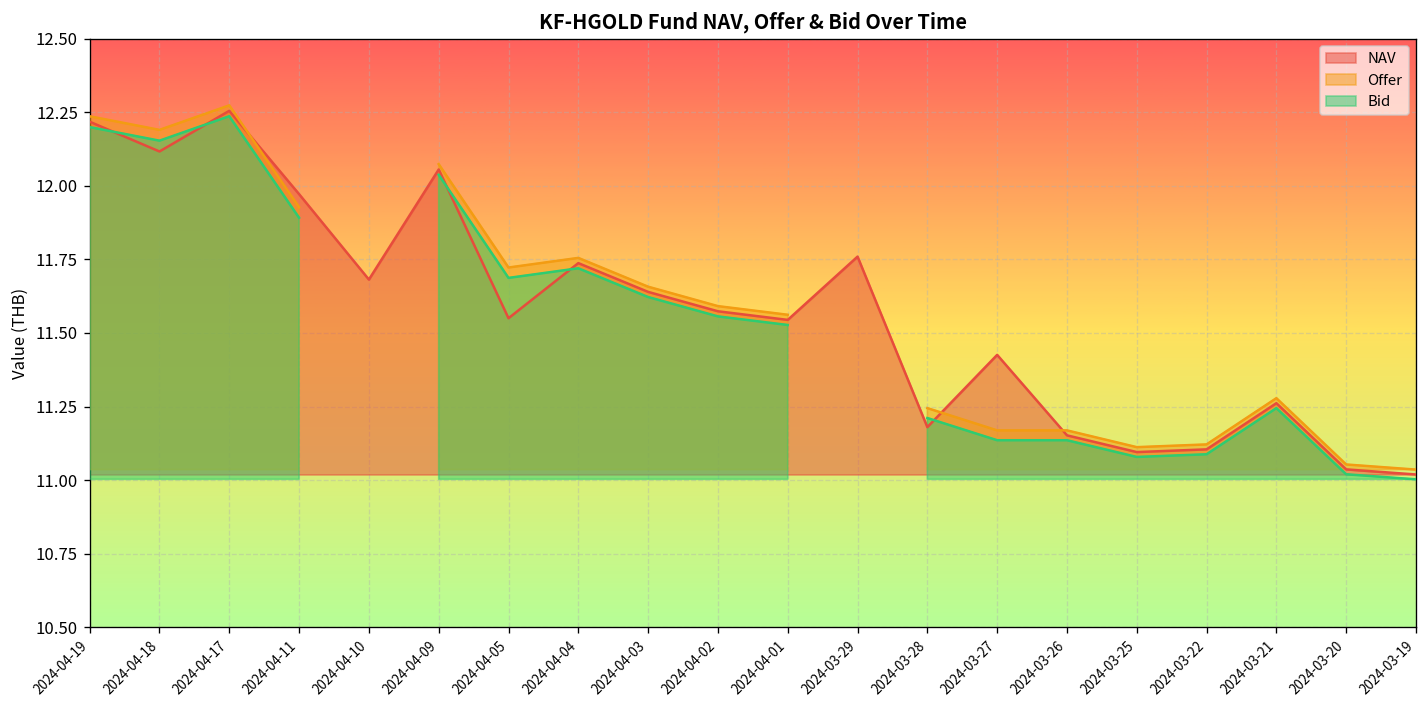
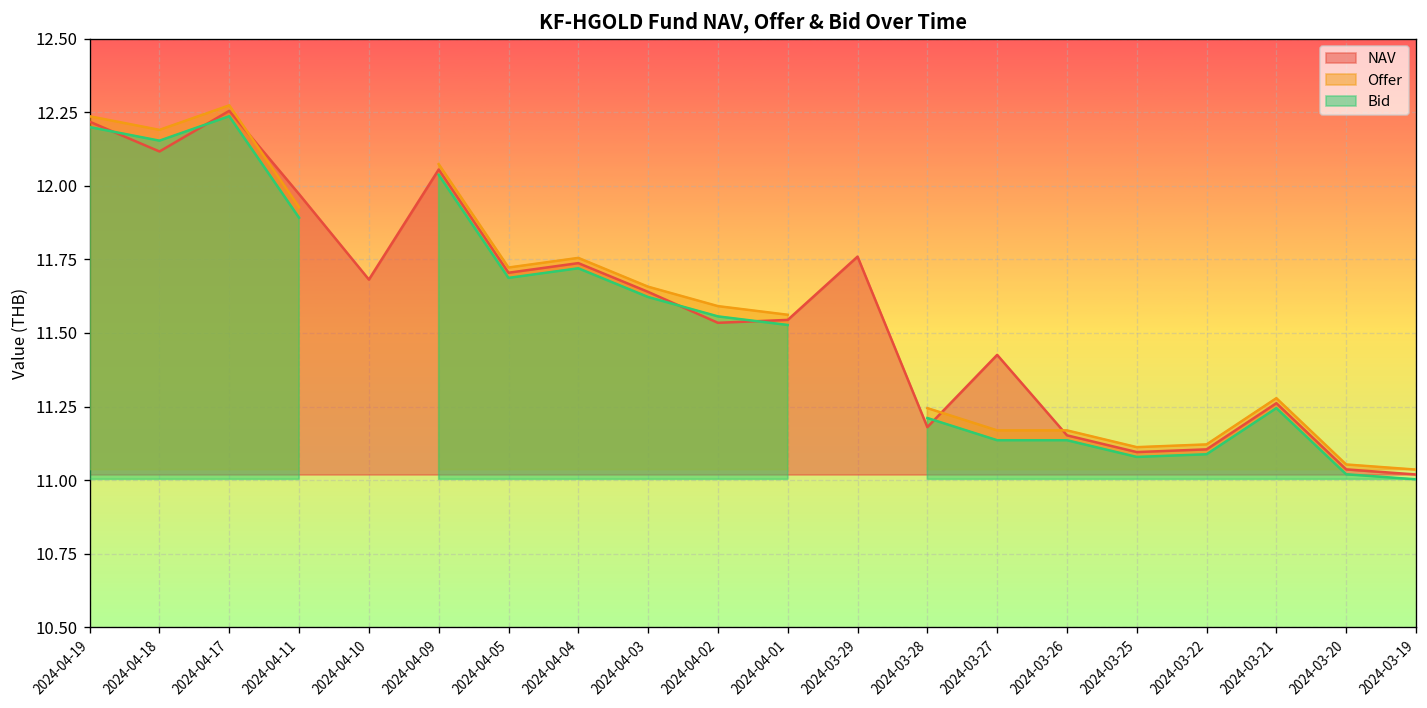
  {
    "NAV": {
      "2024-04-19": 12.22,
      "2024-04-18": 12.12,
      "2024-04-17": 12.26,
      "2024-04-11": 11.97,
      "2024-04-10": 11.68,
      "2024-04-09": 12.06,
-     "2024-04-05": 11.55,
+     "2024-04-05": 11.70,
      "2024-04-04": 11.74,
      "2024-04-03": 11.64,
-     "2024-04-02": 11.57,
+     "2024-04-02": 11.53,
      "2024-04-01": 11.54,
      "2024-03-29": 11.76,
      "2024-03-28": 11.18,
      "2024-03-27": 11.43,
      "2024-03-26": 11.15,
      "2024-03-25": 11.10,
      "2024-03-22": 11.10,
      "2024-03-21": 11.26,
      "2024-03-20": 11.04,
      "2024-03-19": 11.02
    }
  }
